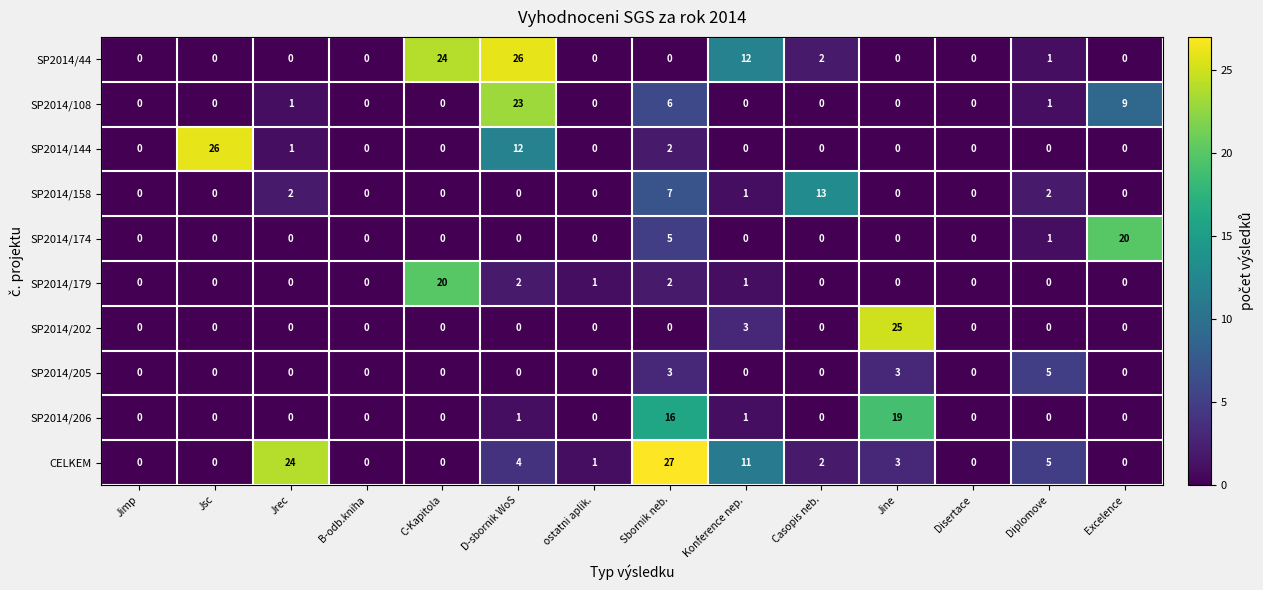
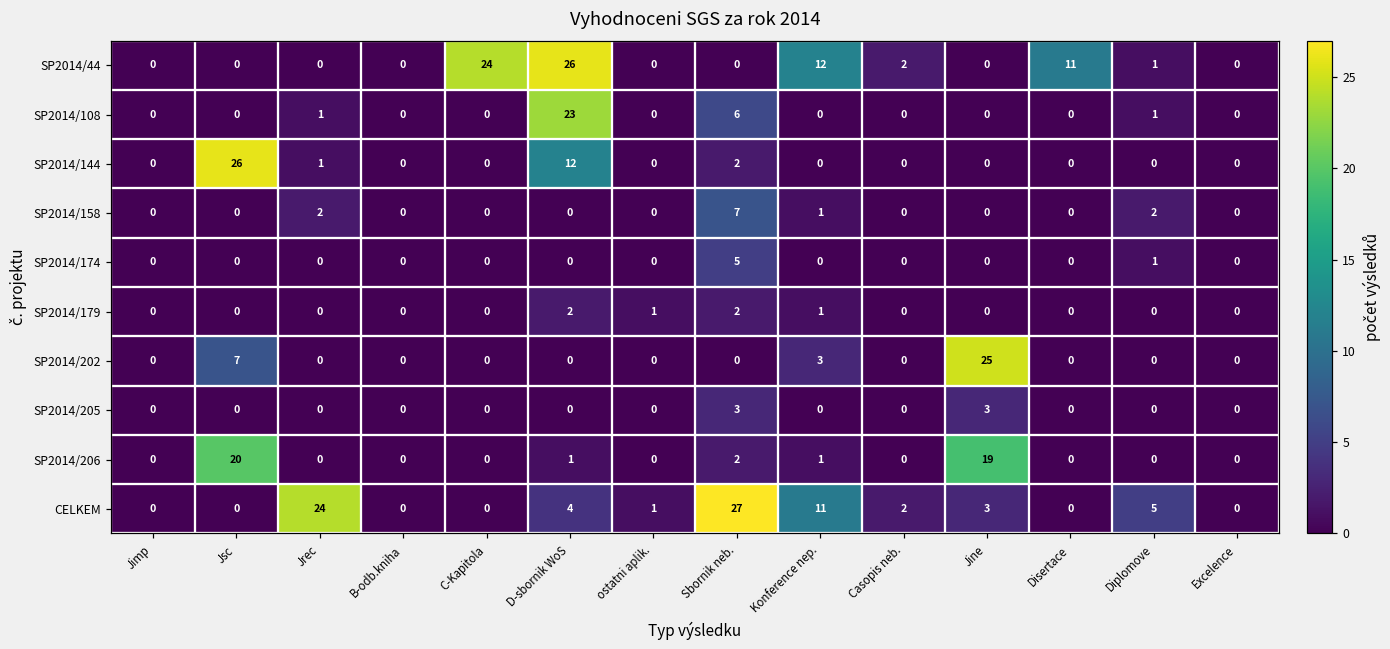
  {
    "SP2014/44": {
      "Jimp": 0,
      "Jsc": 0,
      "Jrec": 0,
      "B-odb.kniha": 0,
      "C-Kapitola": 24,
      "D-sbornik WoS": 26,
      "ostatni aplik.": 0,
      "Sbornik neb.": 0,
      "Konference nep.": 12,
      "Casopis neb.": 2,
      "Jine": 0,
-     "Disertace": 0,
+     "Disertace": 11,
      "Diplomove": 1,
      "Excelence": 0
    },
    "SP2014/108": {
      "Jimp": 0,
      "Jsc": 0,
      "Jrec": 1,
      "B-odb.kniha": 0,
      "C-Kapitola": 0,
      "D-sbornik WoS": 23,
      "ostatni aplik.": 0,
      "Sbornik neb.": 6,
      "Konference nep.": 0,
      "Casopis neb.": 0,
      "Jine": 0,
      "Disertace": 0,
      "Diplomove": 1,
-     "Excelence": 9
+     "Excelence": 0
    },
    "SP2014/144": {
      "Jimp": 0,
      "Jsc": 26,
      "Jrec": 1,
      "B-odb.kniha": 0,
      "C-Kapitola": 0,
      "D-sbornik WoS": 12,
      "ostatni aplik.": 0,
      "Sbornik neb.": 2,
      "Konference nep.": 0,
      "Casopis neb.": 0,
      "Jine": 0,
      "Disertace": 0,
      "Diplomove": 0,
      "Excelence": 0
    },
    "SP2014/158": {
      "Jimp": 0,
      "Jsc": 0,
      "Jrec": 2,
      "B-odb.kniha": 0,
      "C-Kapitola": 0,
      "D-sbornik WoS": 0,
      "ostatni aplik.": 0,
      "Sbornik neb.": 7,
      "Konference nep.": 1,
-     "Casopis neb.": 13,
+     "Casopis neb.": 0,
      "Jine": 0,
      "Disertace": 0,
      "Diplomove": 2,
      "Excelence": 0
    },
    "SP2014/174": {
      "Jimp": 0,
      "Jsc": 0,
      "Jrec": 0,
      "B-odb.kniha": 0,
      "C-Kapitola": 0,
      "D-sbornik WoS": 0,
      "ostatni aplik.": 0,
      "Sbornik neb.": 5,
      "Konference nep.": 0,
      "Casopis neb.": 0,
      "Jine": 0,
      "Disertace": 0,
      "Diplomove": 1,
-     "Excelence": 20
+     "Excelence": 0
    },
    "SP2014/179": {
      "Jimp": 0,
      "Jsc": 0,
      "Jrec": 0,
      "B-odb.kniha": 0,
-     "C-Kapitola": 20,
+     "C-Kapitola": 0,
      "D-sbornik WoS": 2,
      "ostatni aplik.": 1,
      "Sbornik neb.": 2,
      "Konference nep.": 1,
      "Casopis neb.": 0,
      "Jine": 0,
      "Disertace": 0,
      "Diplomove": 0,
      "Excelence": 0
    },
    "SP2014/202": {
      "Jimp": 0,
-     "Jsc": 0,
+     "Jsc": 7,
      "Jrec": 0,
      "B-odb.kniha": 0,
      "C-Kapitola": 0,
      "D-sbornik WoS": 0,
      "ostatni aplik.": 0,
      "Sbornik neb.": 0,
      "Konference nep.": 3,
      "Casopis neb.": 0,
      "Jine": 25,
      "Disertace": 0,
      "Diplomove": 0,
      "Excelence": 0
    },
    "SP2014/205": {
      "Jimp": 0,
      "Jsc": 0,
      "Jrec": 0,
      "B-odb.kniha": 0,
      "C-Kapitola": 0,
      "D-sbornik WoS": 0,
      "ostatni aplik.": 0,
      "Sbornik neb.": 3,
      "Konference nep.": 0,
      "Casopis neb.": 0,
      "Jine": 3,
      "Disertace": 0,
-     "Diplomove": 5,
+     "Diplomove": 0,
      "Excelence": 0
    },
    "SP2014/206": {
      "Jimp": 0,
-     "Jsc": 0,
+     "Jsc": 20,
      "Jrec": 0,
      "B-odb.kniha": 0,
      "C-Kapitola": 0,
      "D-sbornik WoS": 1,
      "ostatni aplik.": 0,
-     "Sbornik neb.": 16,
+     "Sbornik neb.": 2,
      "Konference nep.": 1,
      "Casopis neb.": 0,
      "Jine": 19,
      "Disertace": 0,
      "Diplomove": 0,
      "Excelence": 0
    },
    "CELKEM": {
      "Jimp": 0,
      "Jsc": 0,
      "Jrec": 24,
      "B-odb.kniha": 0,
      "C-Kapitola": 0,
      "D-sbornik WoS": 4,
      "ostatni aplik.": 1,
      "Sbornik neb.": 27,
      "Konference nep.": 11,
      "Casopis neb.": 2,
      "Jine": 3,
      "Disertace": 0,
      "Diplomove": 5,
      "Excelence": 0
    }
  }
